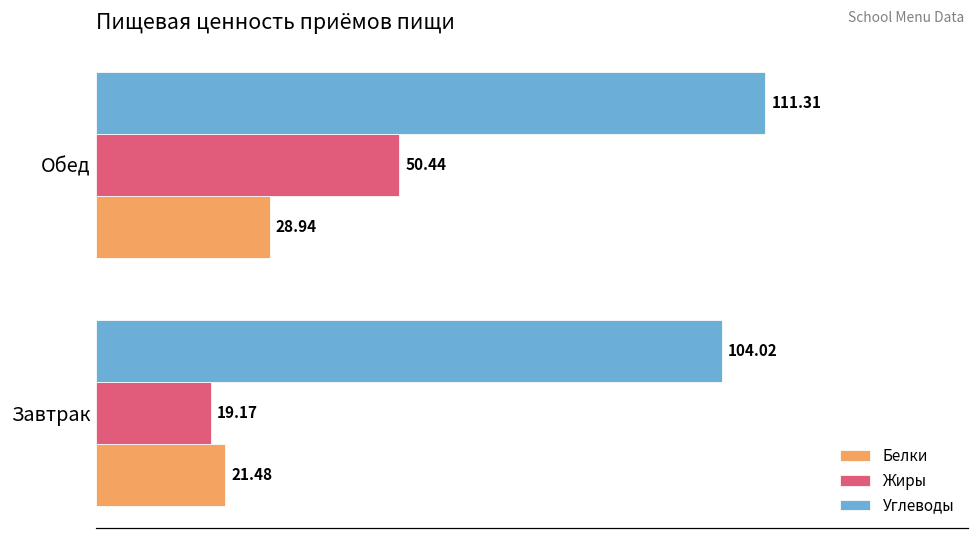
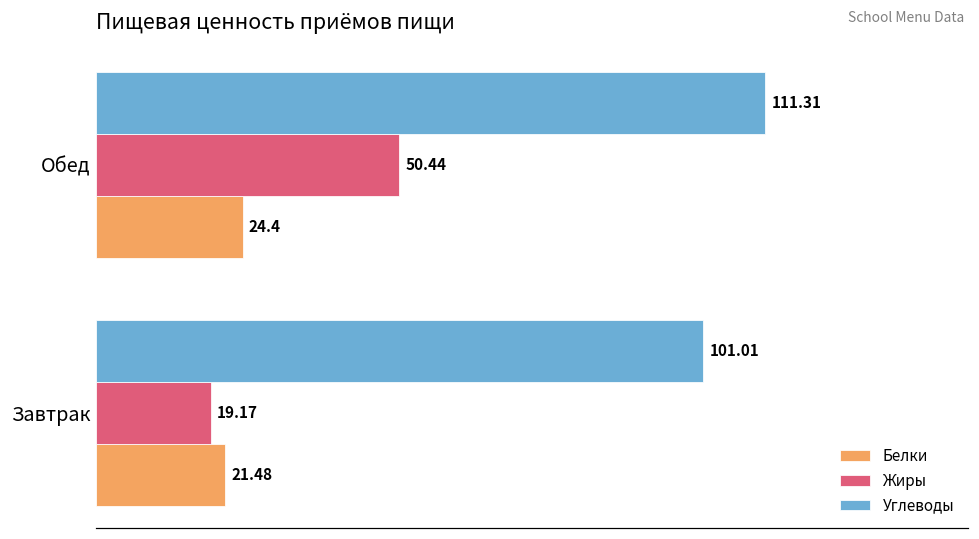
  {
    "Белки": {
-     "Обед": 28.94,
+     "Обед": 24.4,
      "Завтрак": 21.48
    },
    "Жиры": {
      "Обед": 50.44,
      "Завтрак": 19.17
    },
    "Углеводы": {
      "Обед": 111.31,
-     "Завтрак": 104.02
+     "Завтрак": 101.01
    }
  }
